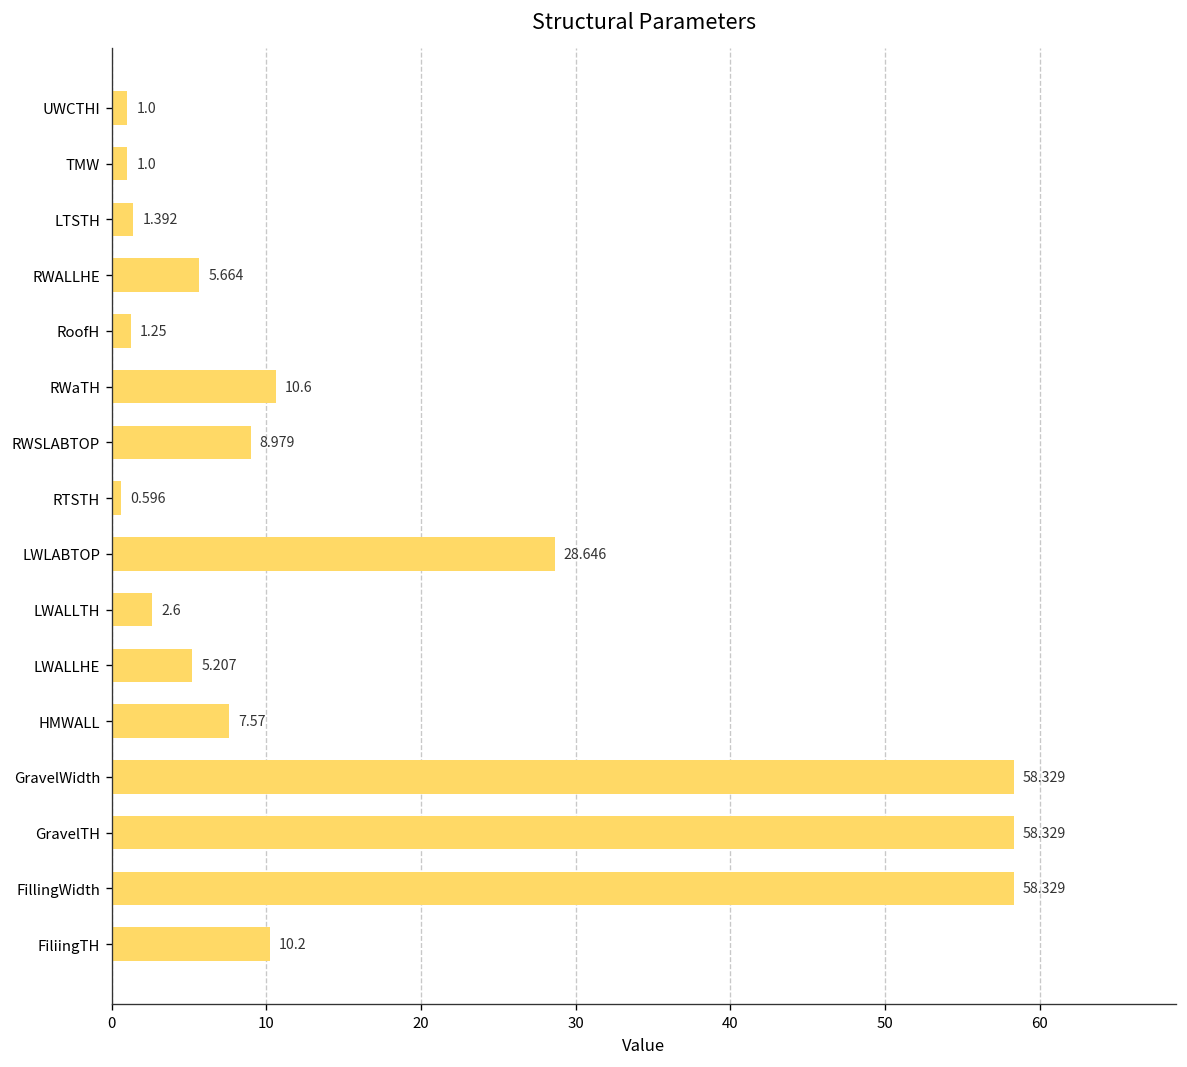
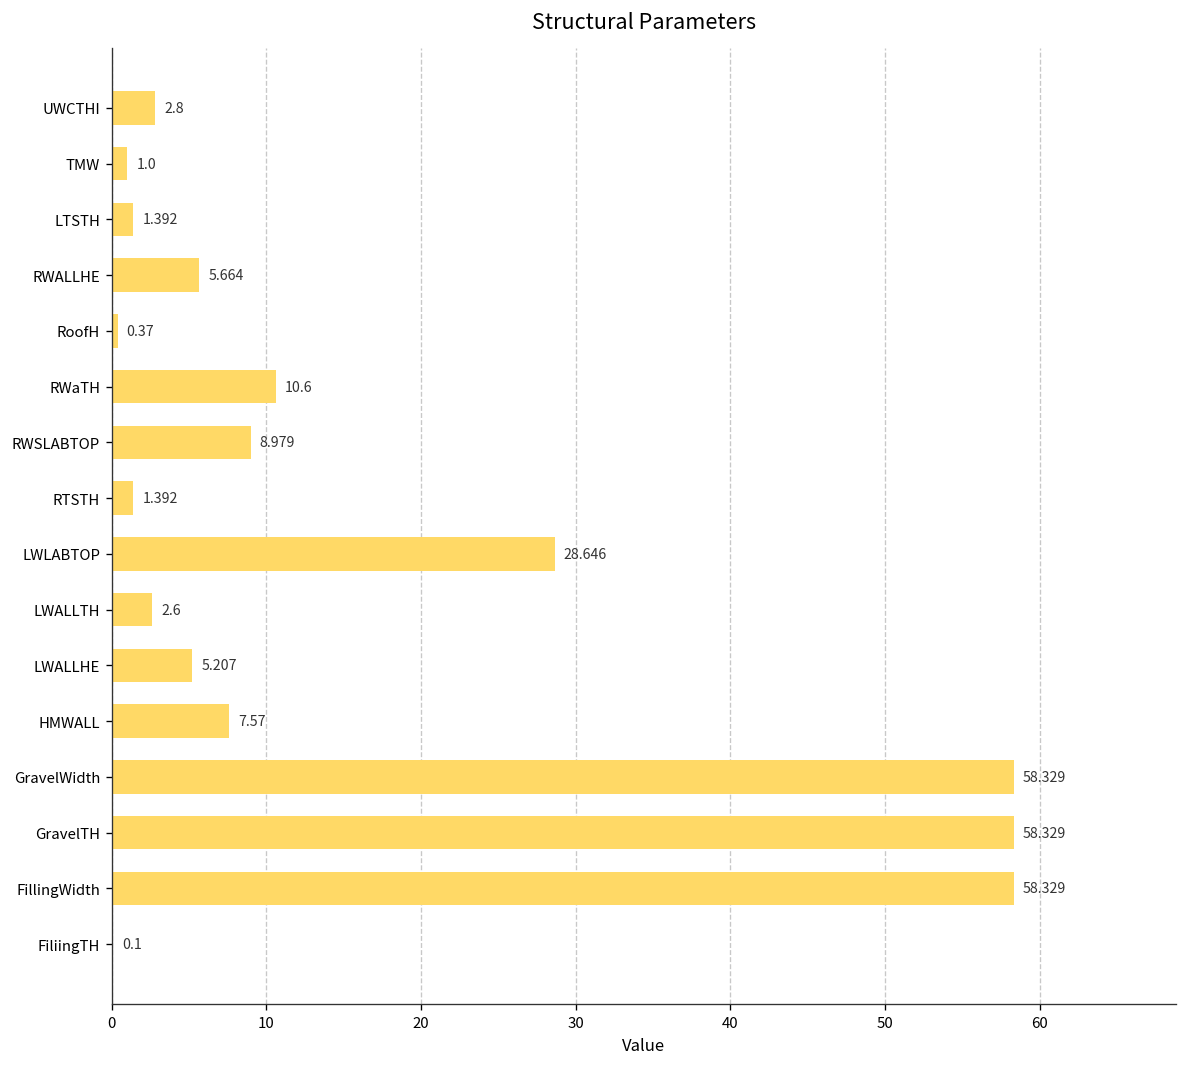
  {
-   "UWCTHI": 1.0,
+   "UWCTHI": 2.8,
    "TMW": 1.0,
    "LTSTH": 1.392,
    "RWALLHE": 5.664,
-   "RoofH": 1.25,
+   "RoofH": 0.37,
    "RWaTH": 10.6,
    "RWSLABTOP": 8.979,
-   "RTSTH": 0.596,
+   "RTSTH": 1.392,
    "LWLABTOP": 28.646,
    "LWALLTH": 2.6,
    "LWALLHE": 5.207,
    "HMWALL": 7.57,
    "GravelWidth": 58.329,
    "GravelTH": 58.329,
    "FillingWidth": 58.329,
-   "FiliingTH": 10.2
+   "FiliingTH": 0.1
  }
